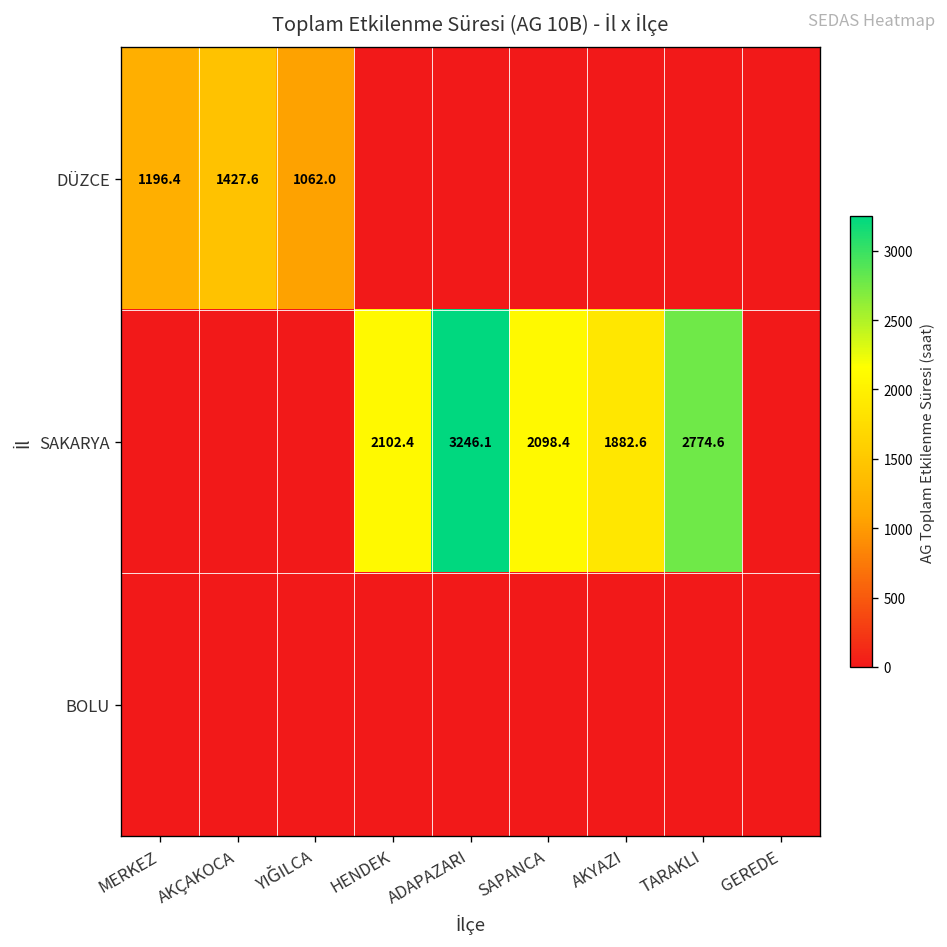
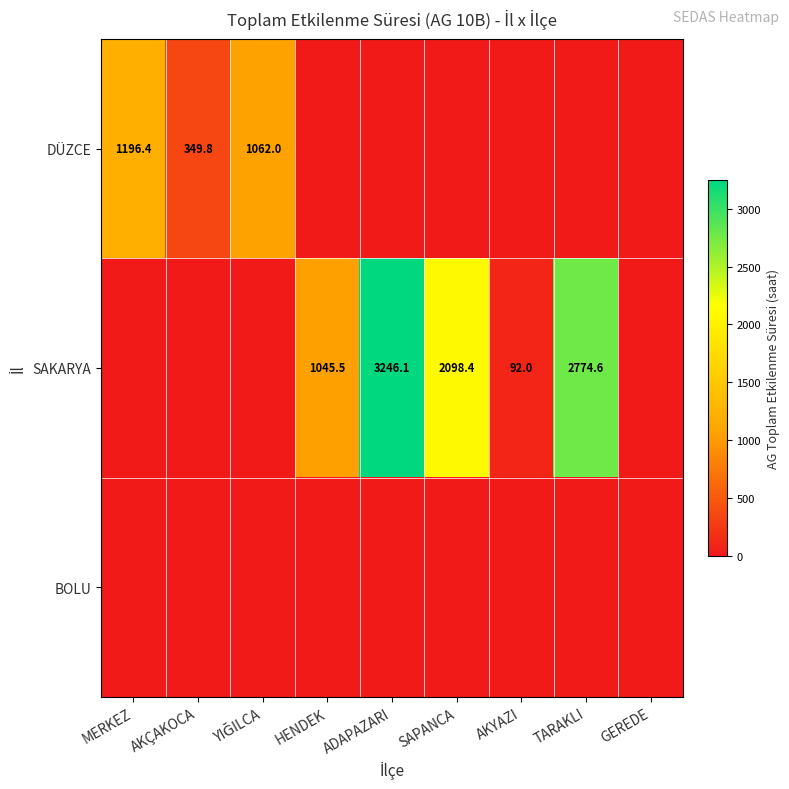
  {
    "DÜZCE": {
      "MERKEZ": 1196.4,
-     "AKÇAKOCA": 1427.6,
+     "AKÇAKOCA": 349.8,
      "YIĞILCA": 1062.0
    },
    "SAKARYA": {
-     "HENDEK": 2102.4,
+     "HENDEK": 1045.5,
      "ADAPAZARI": 3246.1,
      "SAPANCA": 2098.4,
-     "AKYAZI": 1882.6,
+     "AKYAZI": 92.0,
      "TARAKLI": 2774.6
    }
  }
